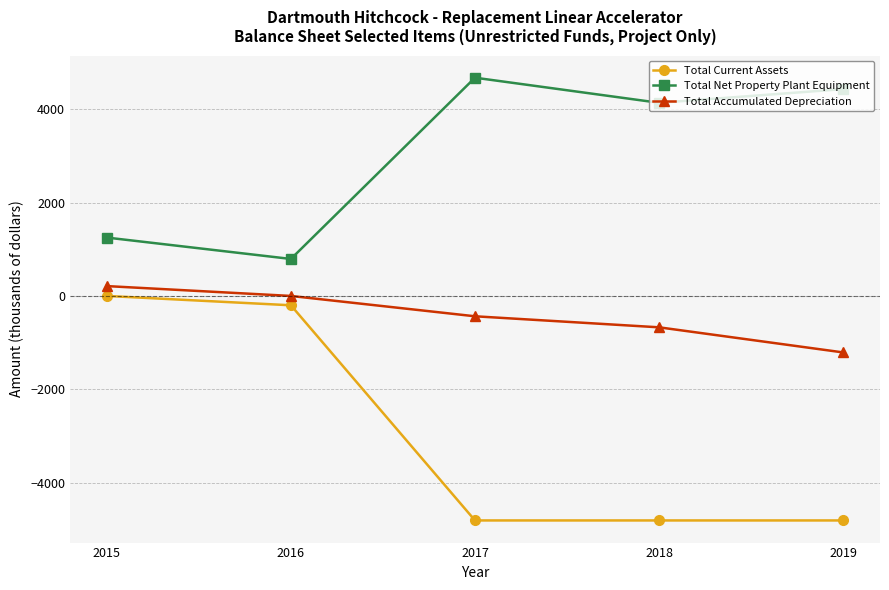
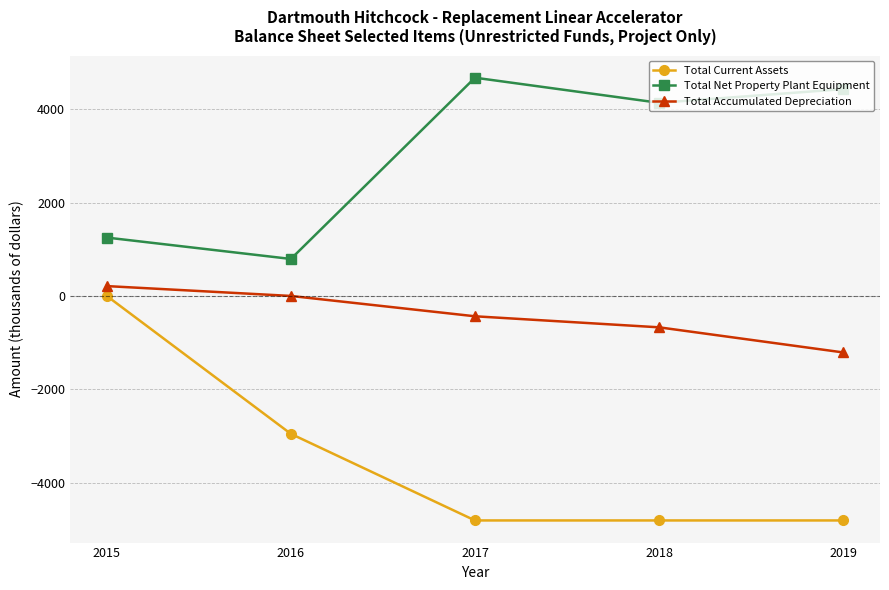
  {
    "Total Current Assets": {
      "2015": 0,
-     "2016": -200,
+     "2016": -3000,
      "2017": -4800,
      "2018": -4800,
      "2019": -4800
    },
    "Total Net Property Plant Equipment": {
      "2015": 1300,
      "2016": 800,
      "2017": 4700
    },
    "Total Accumulated Depreciation": {
      "2015": 200,
      "2016": 0,
      "2017": -400,
      "2018": -700,
      "2019": -1200
    }
  }
